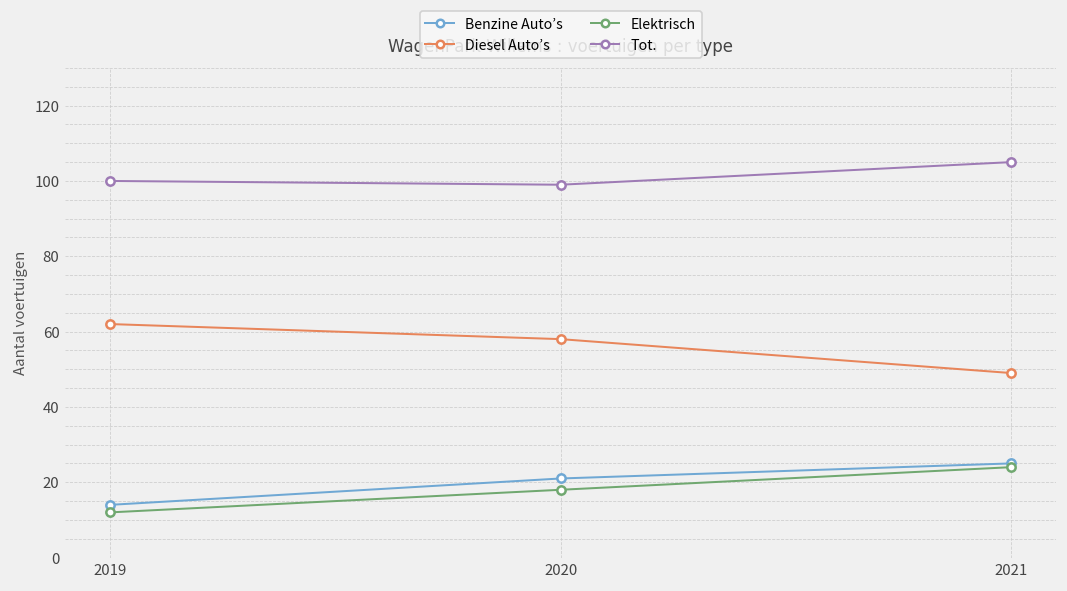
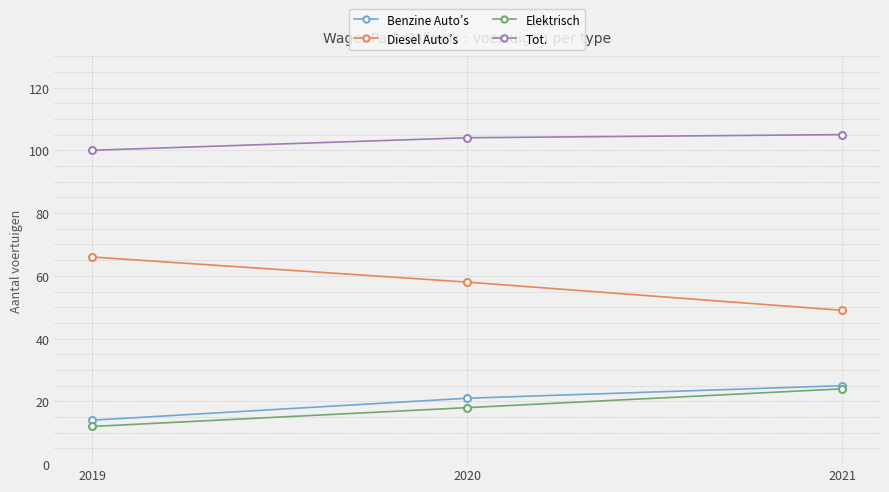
  {
    "Benzine Auto’s": {
      "2019": 14,
      "2020": 21,
      "2021": 25
    },
    "Diesel Auto’s": {
-     "2019": 62,
+     "2019": 66,
      "2020": 58,
      "2021": 49
    },
    "Elektrisch": {
      "2019": 12,
      "2020": 18,
      "2021": 24
    },
    "Tot.": {
      "2019": 100,
-     "2020": 99,
+     "2020": 104,
      "2021": 105
    }
  }
